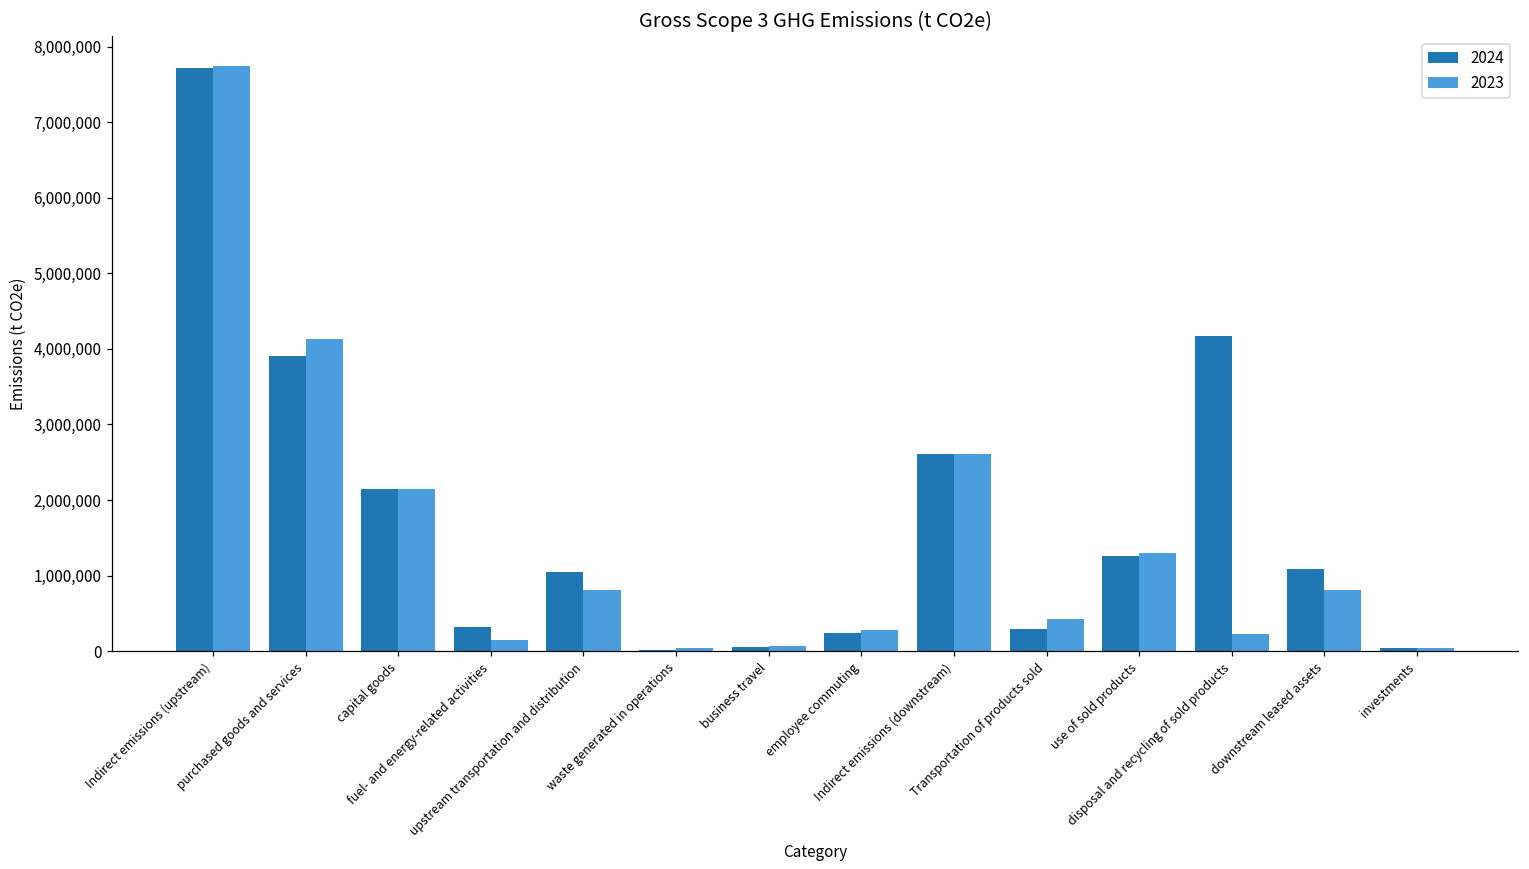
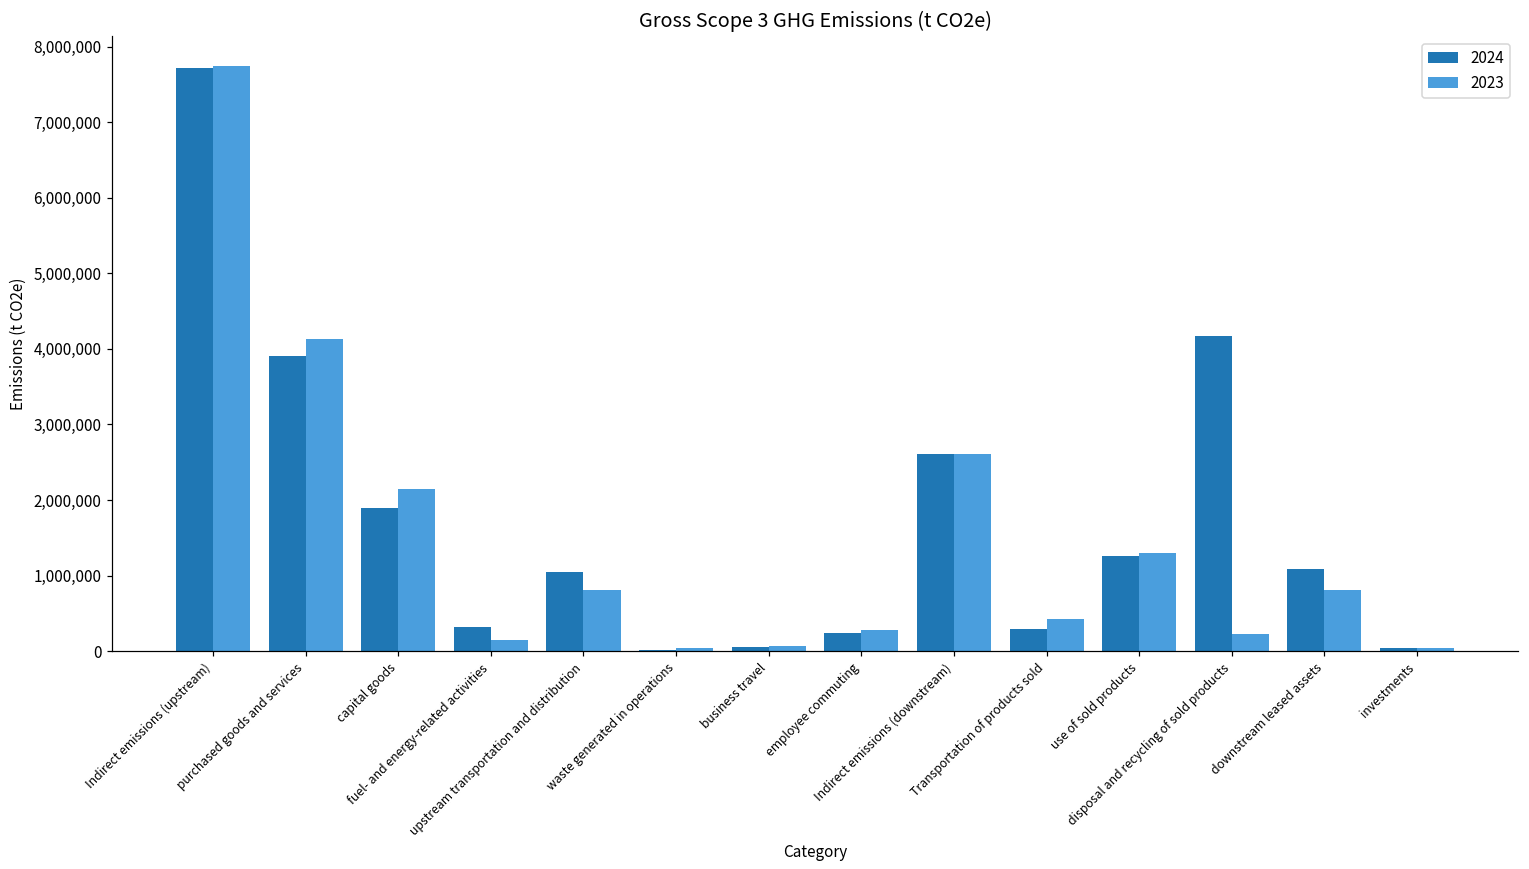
  {
    "2024": {
      "Indirect emissions (upstream)": "7,700,000",
      "purchased goods and services": "3,900,000",
-     "capital goods": "2,100,000",
+     "capital goods": "1,900,000",
      "fuel- and energy-related activities": "300,000",
      "upstream transportation and distribution": "1,000,000",
      "business travel": "100,000",
      "employee commuting": "200,000",
      "Indirect emissions (downstream)": "2,600,000",
      "Transportation of products sold": "300,000",
      "use of sold products": "1,300,000",
      "disposal and recycling of sold products": "4,200,000",
      "downstream leased assets": "1,100,000",
      "investments": "0"
    },
    "2023": {
      "Indirect emissions (upstream)": "7,800,000",
      "purchased goods and services": "4,100,000",
      "capital goods": "2,200,000",
      "fuel- and energy-related activities": "200,000",
      "upstream transportation and distribution": "800,000",
      "waste generated in operations": "0",
      "business travel": "100,000",
      "employee commuting": "300,000",
      "Indirect emissions (downstream)": "2,600,000",
      "Transportation of products sold": "400,000",
      "use of sold products": "1,300,000",
      "disposal and recycling of sold products": "200,000",
      "downstream leased assets": "800,000"
    }
  }
